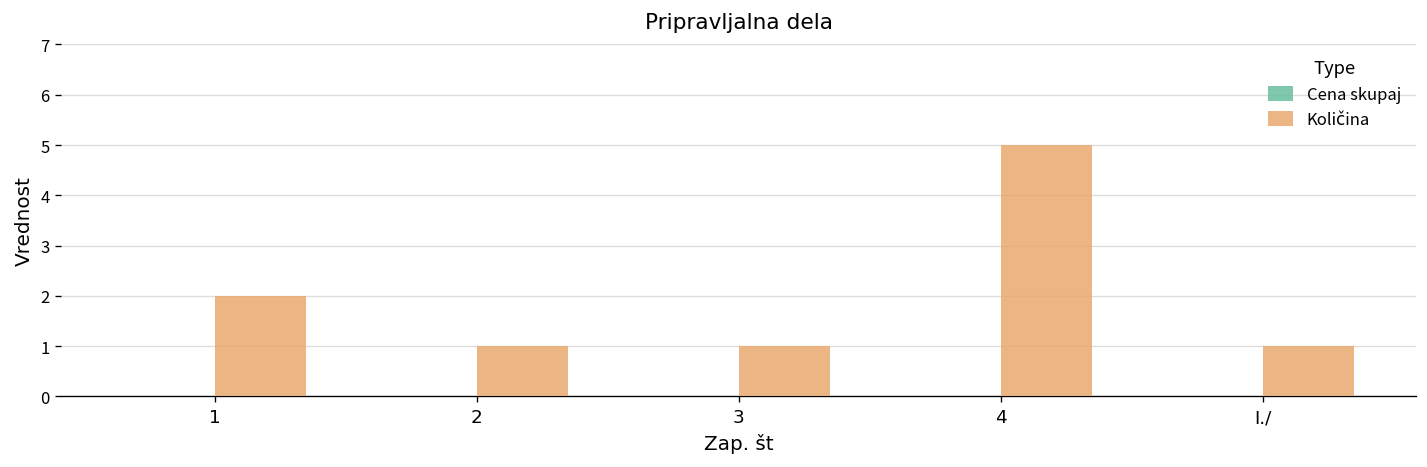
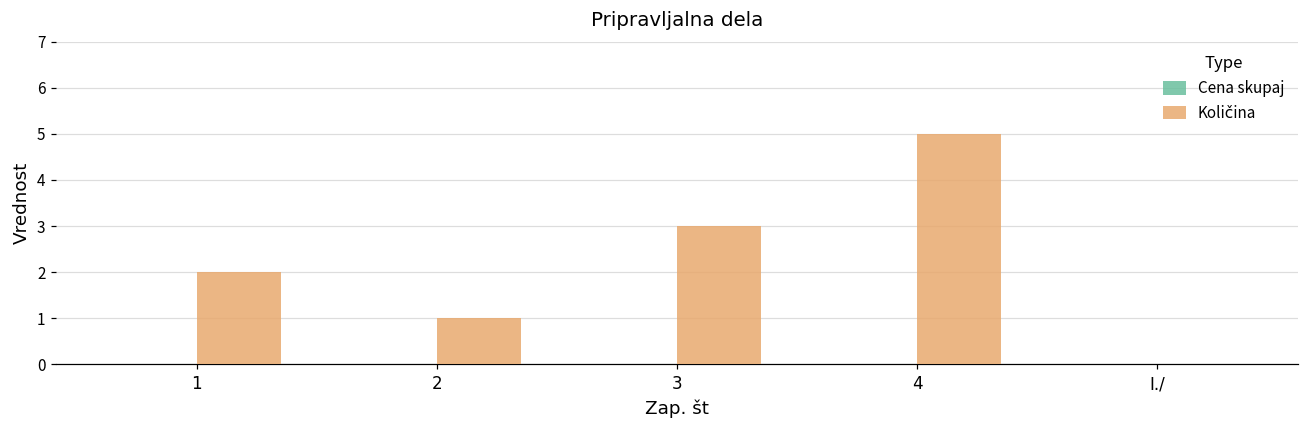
  {
    "Cena skupaj": {
      "1": 0,
      "2": 0,
      "3": 0,
      "4": 0,
      "I./": 0
    },
    "Količina": {
      "1": 2,
      "2": 1,
-     "3": 1,
+     "3": 3,
      "4": 5,
-     "I./": 1
+     "I./": 0
    }
  }
